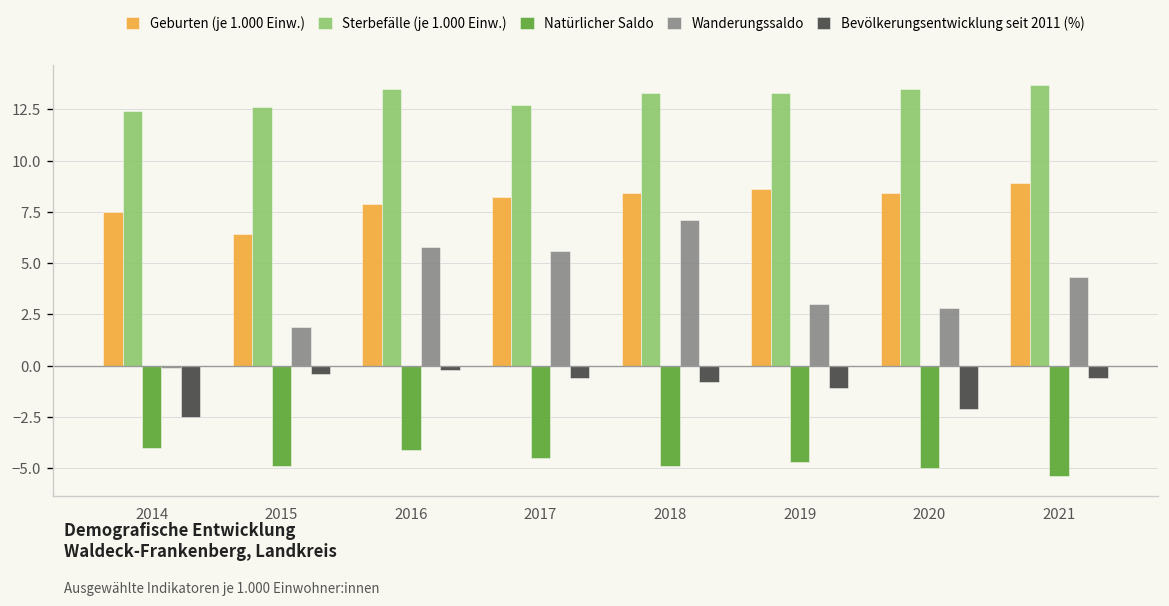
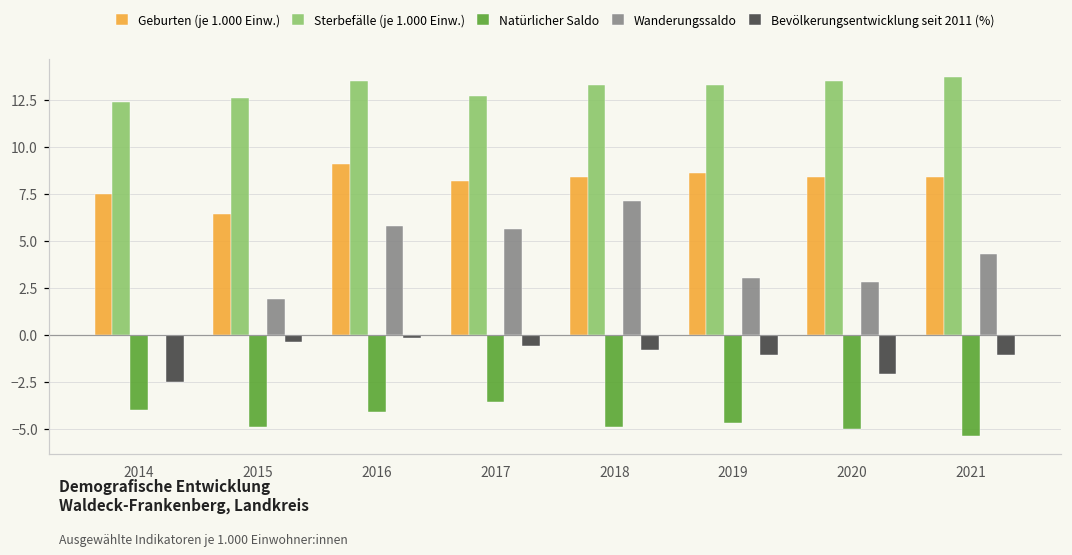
  {
    "Geburten (je 1.000 Einw.)": {
      "2014": 7.5,
      "2015": 6.4,
-     "2016": 7.9,
+     "2016": 9.1,
      "2017": 8.2,
      "2018": 8.4,
      "2019": 8.6,
      "2020": 8.4,
-     "2021": 8.9
+     "2021": 8.4
    },
    "Sterbefälle (je 1.000 Einw.)": {
      "2014": 12.4,
      "2015": 12.6,
      "2016": 13.5,
      "2017": 12.7,
      "2018": 13.3,
      "2019": 13.3,
      "2020": 13.5,
      "2021": 13.7
    },
    "Natürlicher Saldo": {
      "2014": -4.0,
      "2015": -4.9,
      "2016": -4.1,
-     "2017": -4.5,
+     "2017": -3.6,
      "2018": -4.9,
      "2019": -4.7,
      "2020": -5.0,
      "2021": -5.4
    },
    "Wanderungssaldo": {
      "2015": 1.9,
      "2016": 5.8,
      "2017": 5.6,
      "2018": 7.1,
      "2019": 3.0,
      "2020": 2.8,
      "2021": 4.3
    },
    "Bevölkerungsentwicklung seit 2011 (%)": {
      "2014": -2.5,
      "2015": -0.4,
      "2016": -0.2,
      "2017": -0.6,
      "2018": -0.8,
      "2019": -1.1,
      "2020": -2.1,
-     "2021": -0.6
+     "2021": -1.1
    }
  }
